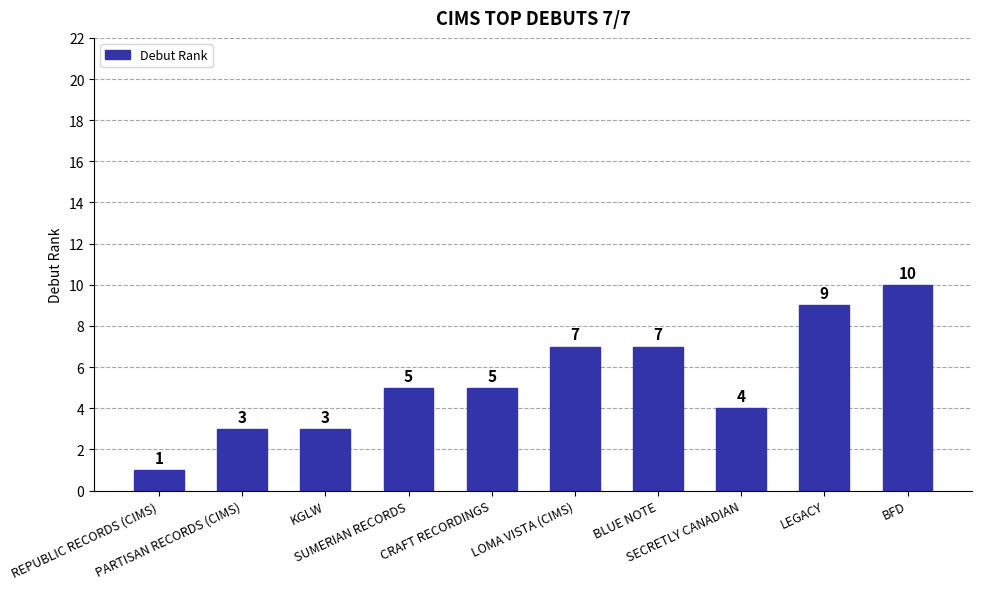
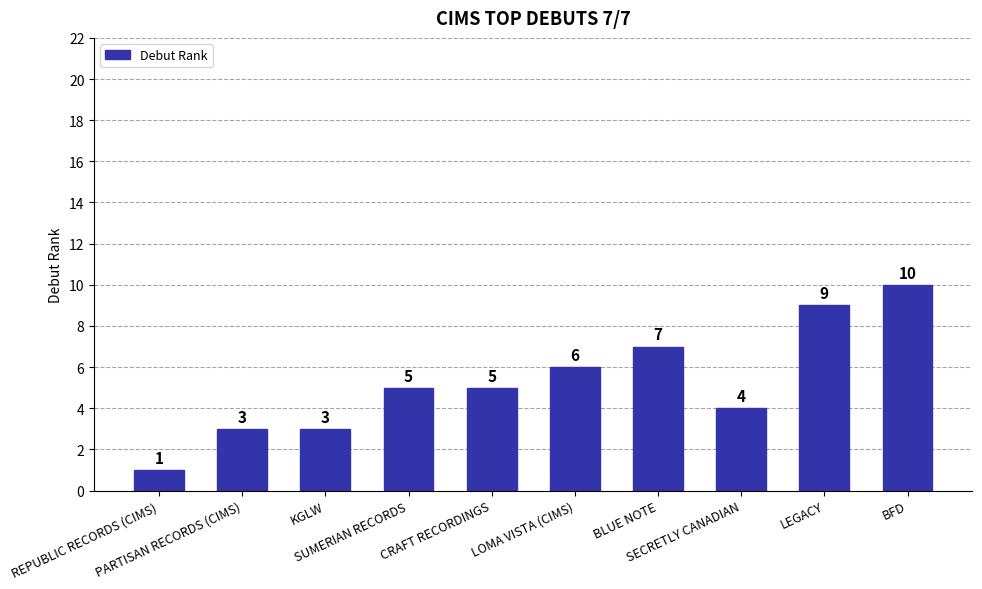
  {
    "REPUBLIC RECORDS (CIMS)": 1,
    "PARTISAN RECORDS (CIMS)": 3,
    "KGLW": 3,
    "SUMERIAN RECORDS": 5,
    "CRAFT RECORDINGS": 5,
-   "LOMA VISTA (CIMS)": 7,
+   "LOMA VISTA (CIMS)": 6,
    "BLUE NOTE": 7,
    "SECRETLY CANADIAN": 4,
    "LEGACY": 9,
    "BFD": 10
  }
